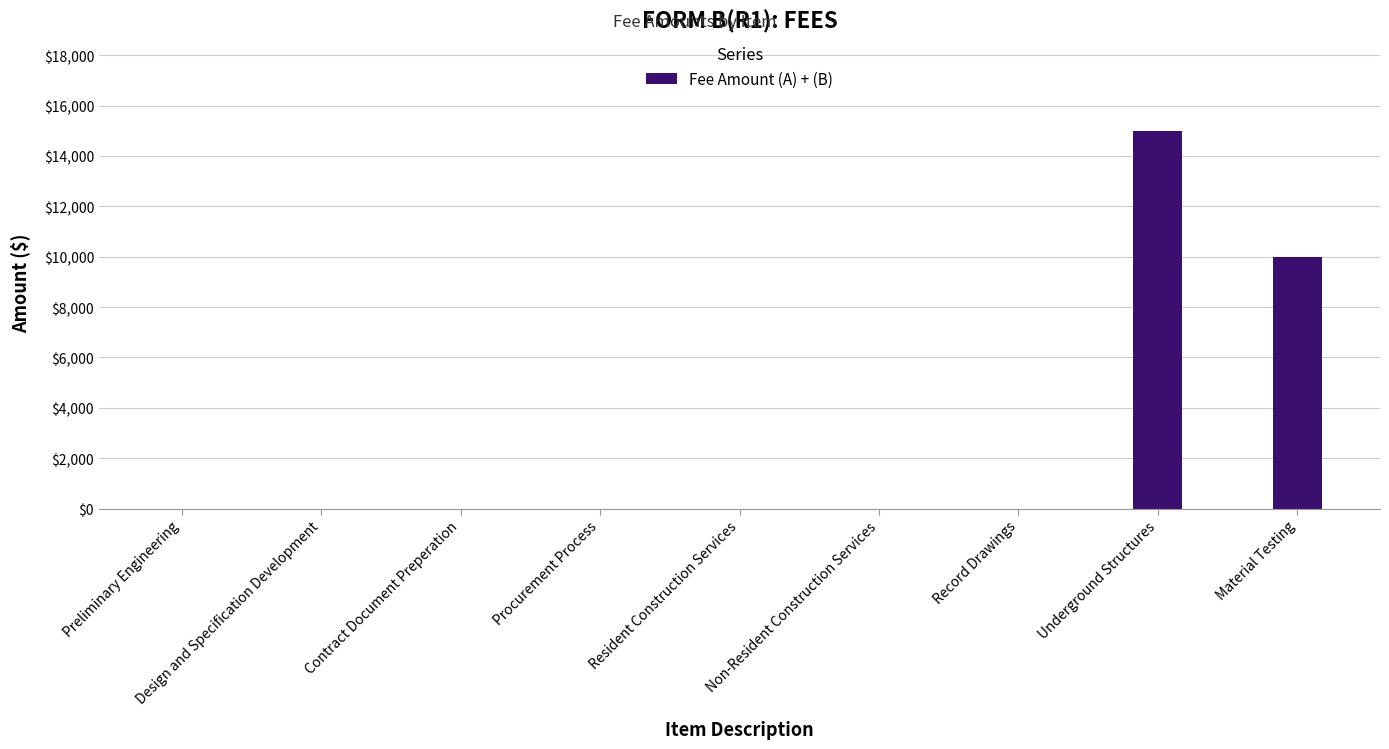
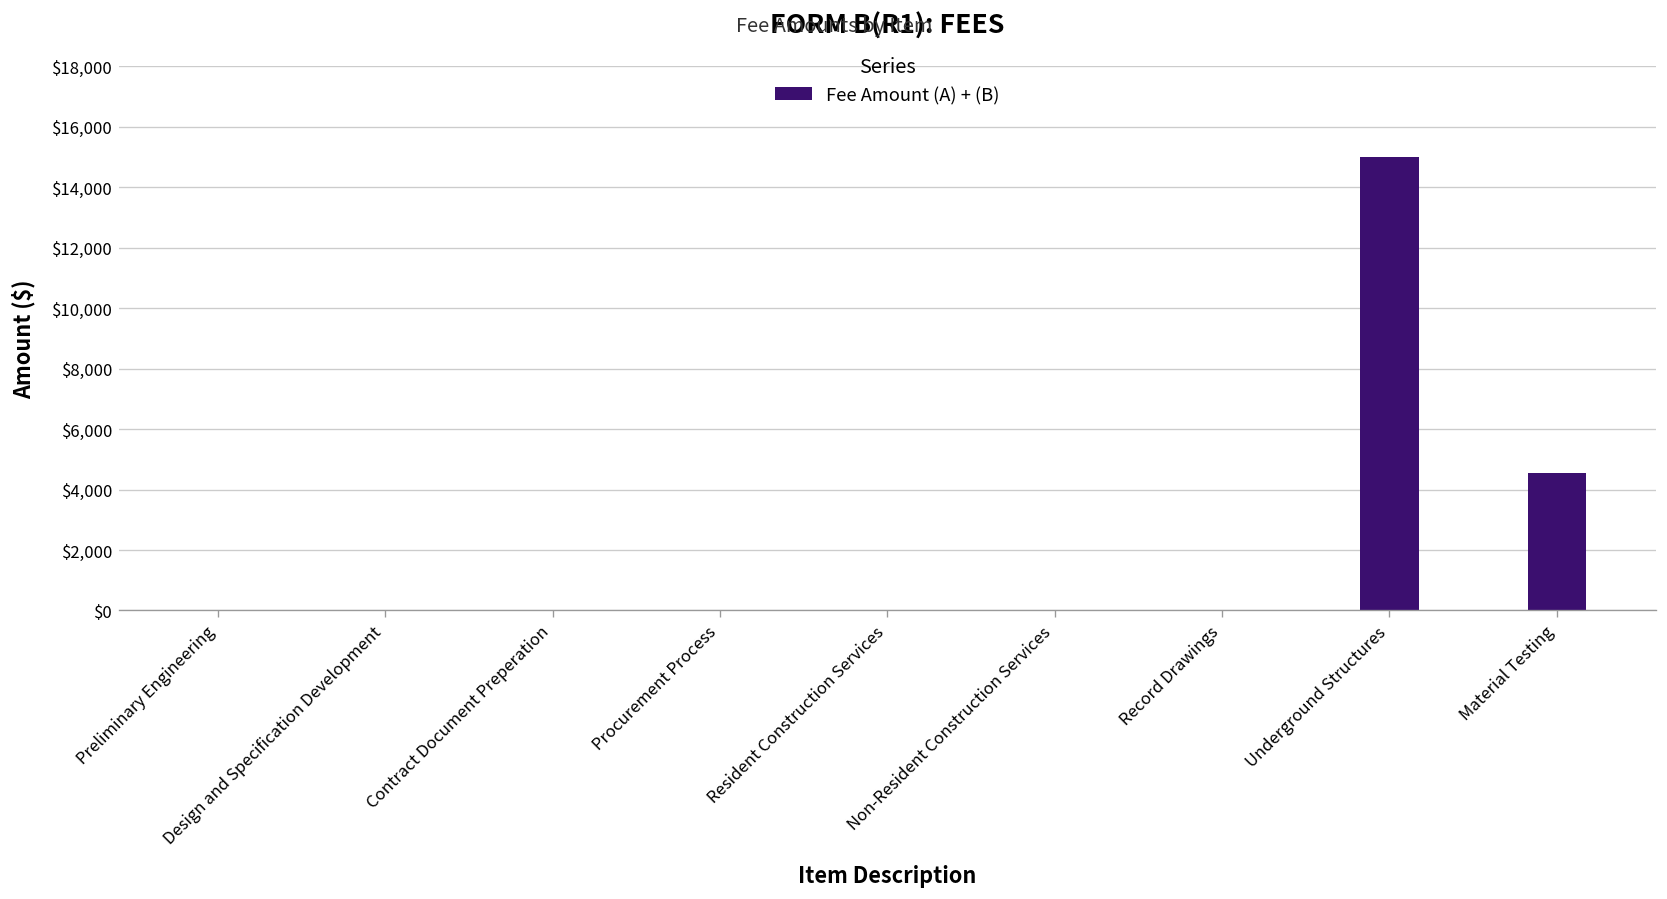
  {
    "Preliminary Engineering": "$0",
    "Design and Specification Development": "$0",
    "Contract Document Preperation": "$0",
    "Procurement Process": "$0",
    "Resident Construction Services": "$0",
    "Non-Resident Construction Services": "$0",
    "Record Drawings": "$0",
    "Underground Structures": "$15,000",
-   "Material Testing": "$10,000"
+   "Material Testing": "$4,600"
  }
